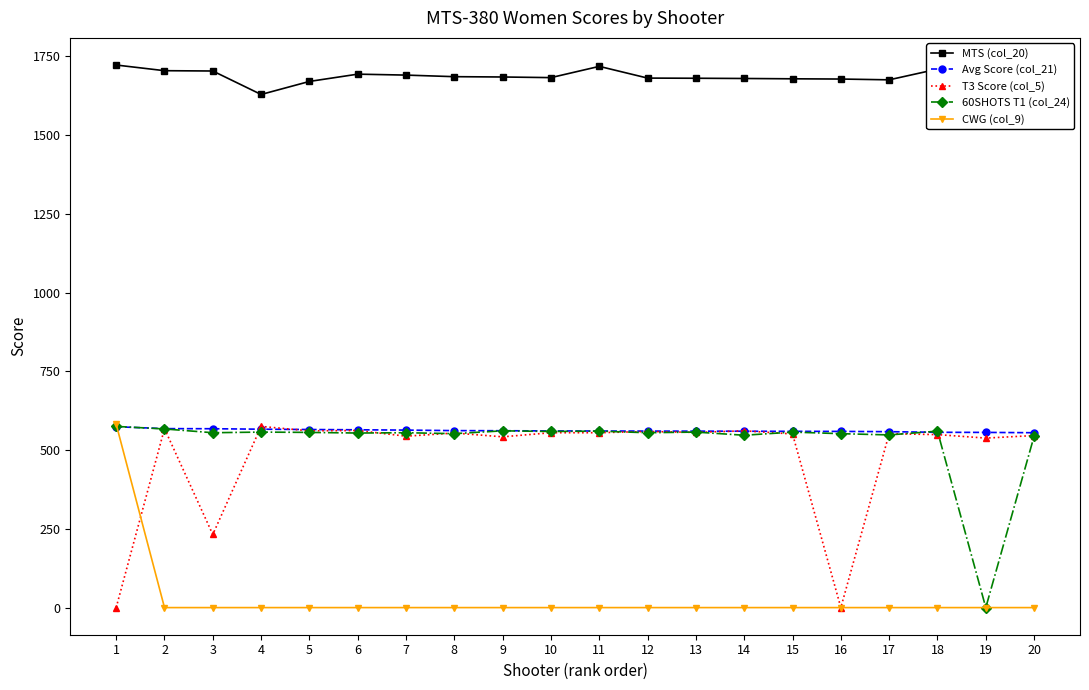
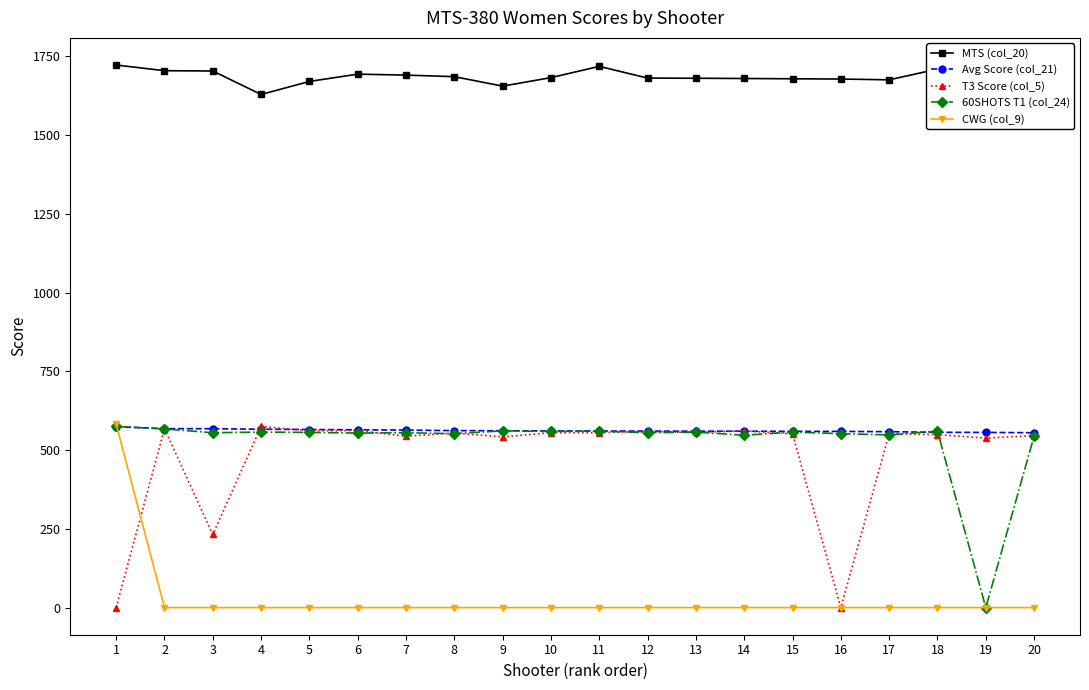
  {
    "MTS (col_20)": {
      "1": 1720,
      "2": 1700,
      "3": 1700,
      "4": 1630,
      "5": 1670,
      "6": 1690,
      "7": 1690,
      "8": 1690,
-     "9": 1680,
+     "9": 1660,
      "10": 1680,
      "11": 1720,
      "12": 1680,
      "13": 1680,
      "14": 1680,
      "15": 1680,
      "16": 1680,
      "17": 1680
    },
    "Avg Score (col_21)": {
      "3": 570,
      "4": 570,
      "7": 560,
      "19": 560,
      "20": 560
    },
    "T3 Score (col_5)": {
      "1": 0,
      "3": 230,
      "4": 580,
      "7": 540,
      "9": 540,
      "19": 540
    },
    "60SHOTS T1 (col_24)": {
      "3": 560,
      "4": 560,
      "7": 560,
      "14": 550
    },
    "CWG (col_9)": {
      "2": 0,
      "3": 0,
      "4": 0,
      "5": 0,
      "6": 0,
      "7": 0,
      "8": 0,
      "9": 0,
      "10": 0,
      "11": 0,
      "12": 0,
      "13": 0,
      "14": 0,
      "15": 0,
      "17": 0,
      "18": 0,
      "20": 0
    }
  }
